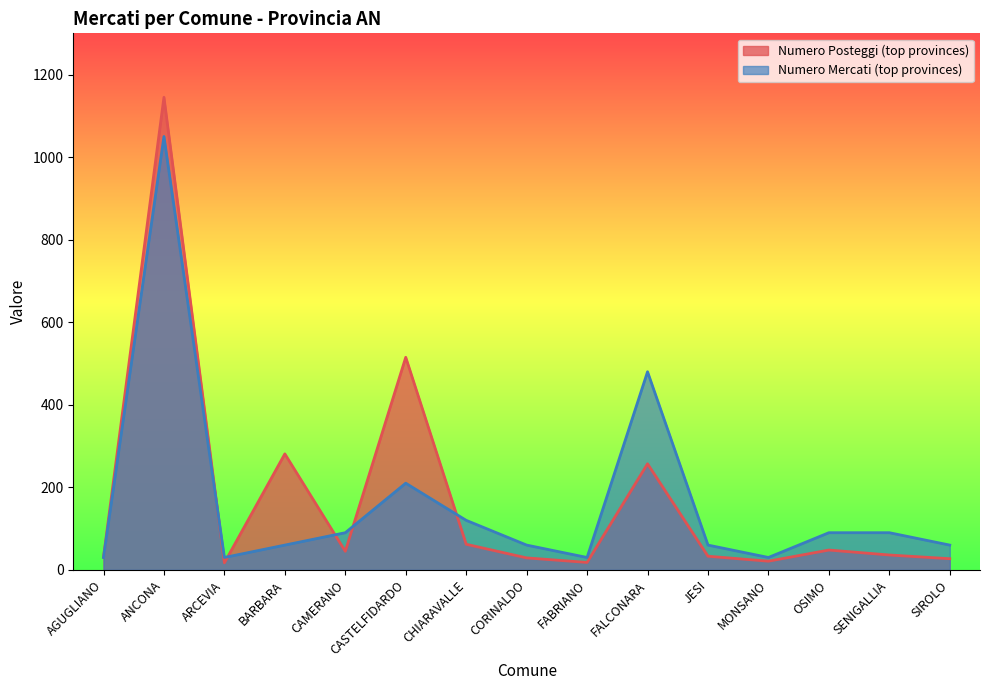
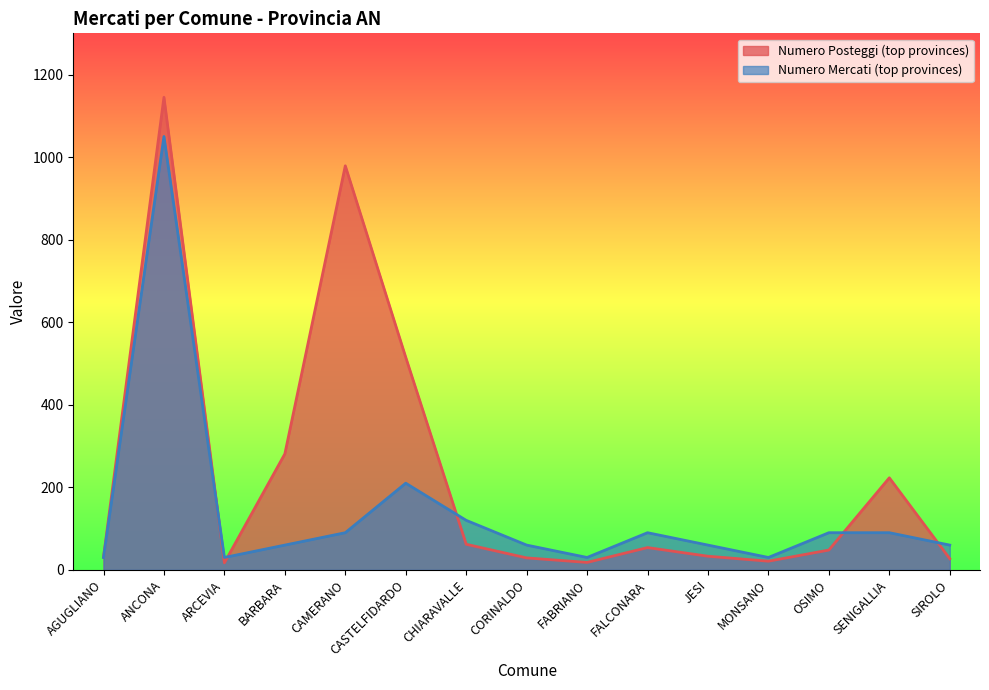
  {
    "Numero Posteggi (top provinces)": {
      "ANCONA": 1150,
      "ARCEVIA": 20,
      "BARBARA": 280,
-     "CAMERANO": 50,
+     "CAMERANO": 980,
      "CASTELFIDARDO": 520,
      "CHIARAVALLE": 60,
      "CORINALDO": 30,
      "FABRIANO": 20,
-     "FALCONARA": 260,
+     "FALCONARA": 50,
      "JESI": 30,
      "MONSANO": 20,
      "OSIMO": 50,
-     "SENIGALLIA": 40,
+     "SENIGALLIA": 220,
      "SIROLO": 30
    },
    "Numero Mercati (top provinces)": {
      "ANCONA": 1050,
      "ARCEVIA": 30,
      "BARBARA": 60,
      "CAMERANO": 90,
      "CASTELFIDARDO": 210,
      "CHIARAVALLE": 120,
      "CORINALDO": 60,
      "FABRIANO": 30,
-     "FALCONARA": 480,
+     "FALCONARA": 90,
      "JESI": 60,
      "MONSANO": 30,
      "OSIMO": 90,
      "SENIGALLIA": 90,
      "SIROLO": 60
    }
  }
